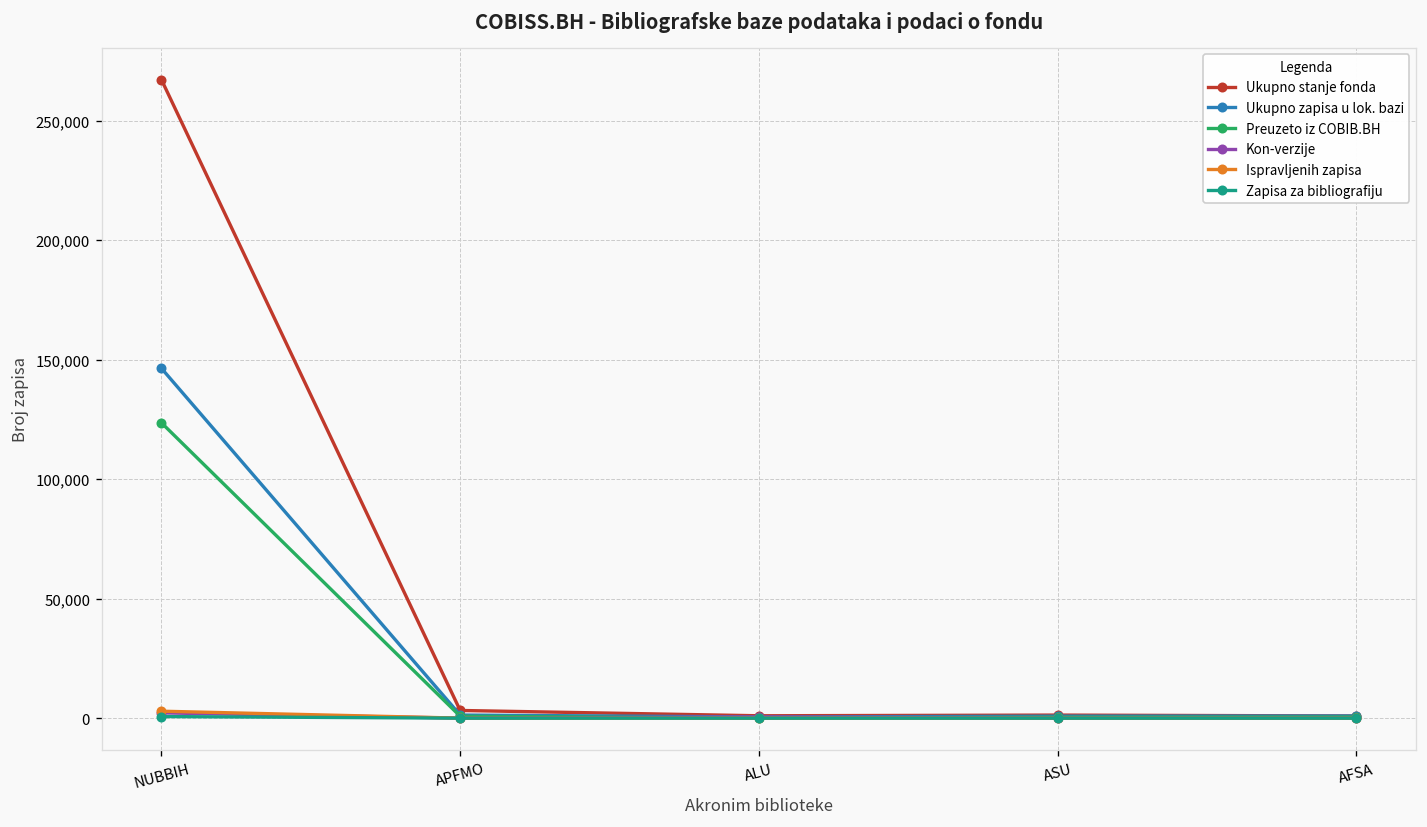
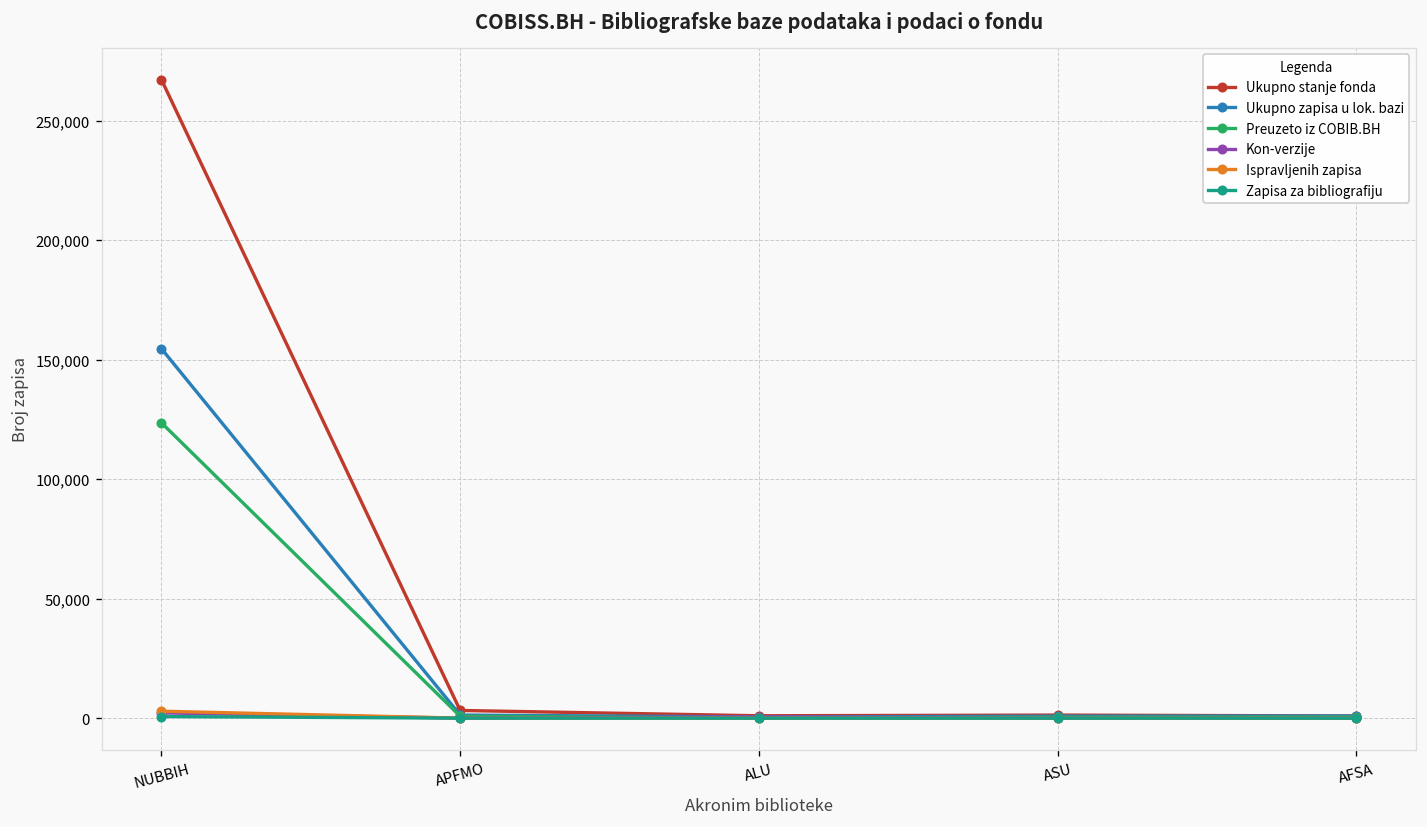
  {
    "Ukupno stanje fonda": {
      "NUBBIH": "267,000",
      "APFMO": "3,000"
    },
    "Ukupno zapisa u lok. bazi": {
-     "NUBBIH": "146,000"
+     "NUBBIH": "155,000"
    }
  }
